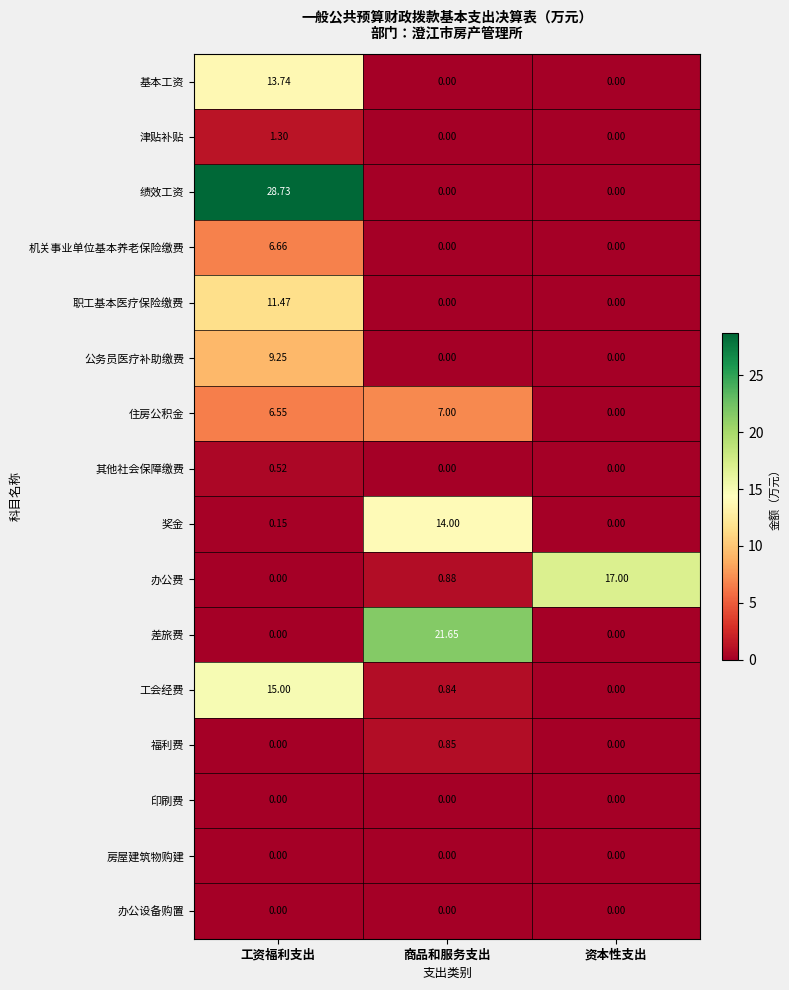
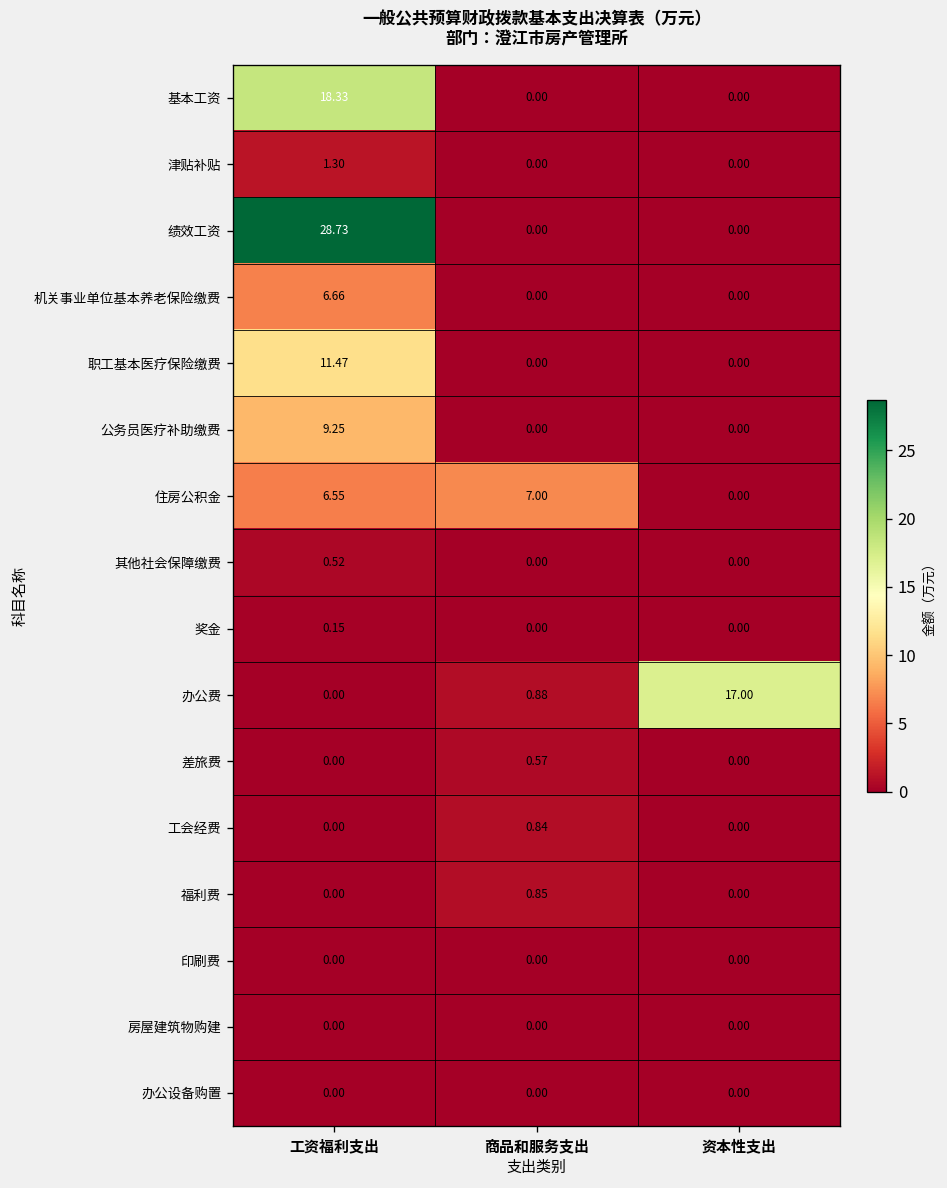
  {
    "基本工资": {
-     "工资福利支出": 13.74,
+     "工资福利支出": 18.33,
      "商品和服务支出": 0.00,
      "资本性支出": 0.00
    },
    "津贴补贴": {
      "工资福利支出": 1.30,
      "商品和服务支出": 0.00,
      "资本性支出": 0.00
    },
    "绩效工资": {
      "工资福利支出": 28.73,
      "商品和服务支出": 0.00,
      "资本性支出": 0.00
    },
    "机关事业单位基本养老保险缴费": {
      "工资福利支出": 6.66,
      "商品和服务支出": 0.00,
      "资本性支出": 0.00
    },
    "职工基本医疗保险缴费": {
      "工资福利支出": 11.47,
      "商品和服务支出": 0.00,
      "资本性支出": 0.00
    },
    "公务员医疗补助缴费": {
      "工资福利支出": 9.25,
      "商品和服务支出": 0.00,
      "资本性支出": 0.00
    },
    "住房公积金": {
      "工资福利支出": 6.55,
      "商品和服务支出": 7.00,
      "资本性支出": 0.00
    },
    "其他社会保障缴费": {
      "工资福利支出": 0.52,
      "商品和服务支出": 0.00,
      "资本性支出": 0.00
    },
    "奖金": {
      "工资福利支出": 0.15,
-     "商品和服务支出": 14.00,
+     "商品和服务支出": 0.00,
      "资本性支出": 0.00
    },
    "办公费": {
      "工资福利支出": 0.00,
      "商品和服务支出": 0.88,
      "资本性支出": 17.00
    },
    "差旅费": {
      "工资福利支出": 0.00,
-     "商品和服务支出": 21.65,
+     "商品和服务支出": 0.57,
      "资本性支出": 0.00
    },
    "工会经费": {
-     "工资福利支出": 15.00,
+     "工资福利支出": 0.00,
      "商品和服务支出": 0.84,
      "资本性支出": 0.00
    },
    "福利费": {
      "工资福利支出": 0.00,
      "商品和服务支出": 0.85,
      "资本性支出": 0.00
    },
    "印刷费": {
      "工资福利支出": 0.00,
      "商品和服务支出": 0.00,
      "资本性支出": 0.00
    },
    "房屋建筑物购建": {
      "工资福利支出": 0.00,
      "商品和服务支出": 0.00,
      "资本性支出": 0.00
    },
    "办公设备购置": {
      "工资福利支出": 0.00,
      "商品和服务支出": 0.00,
      "资本性支出": 0.00
    }
  }
